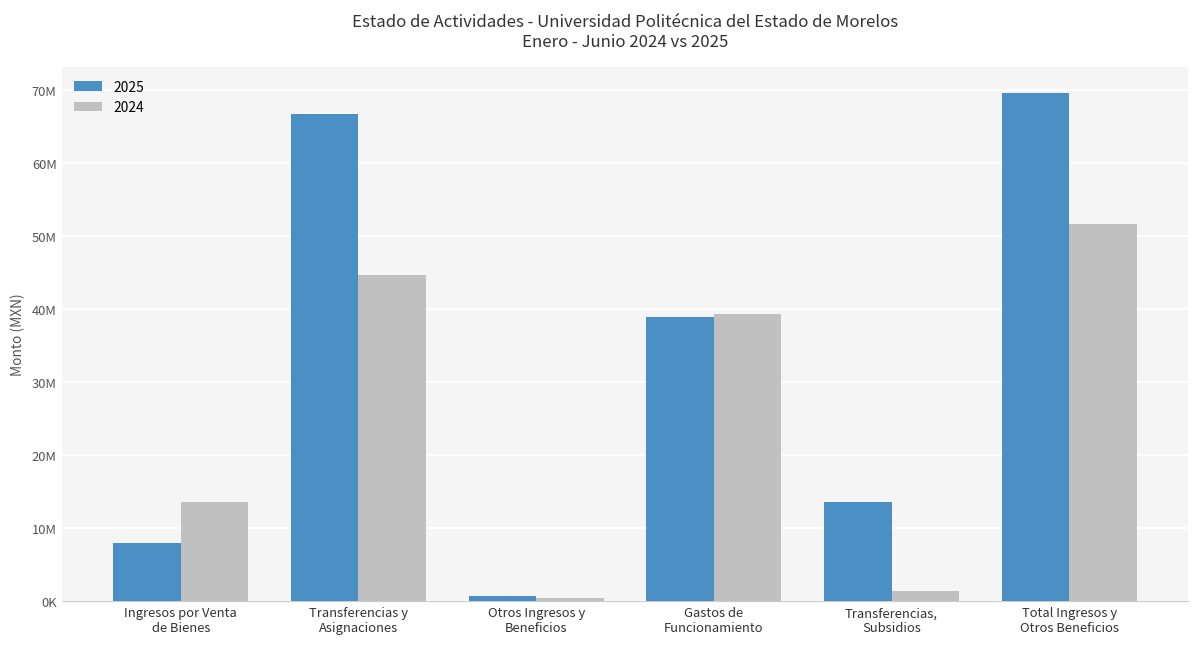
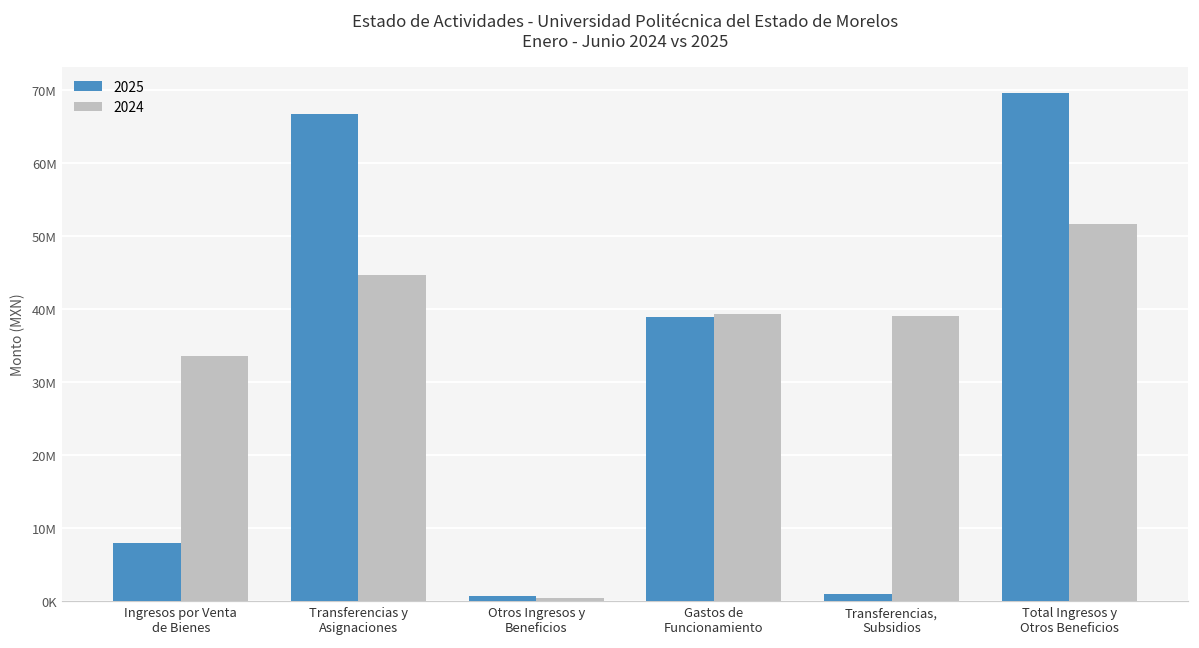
  {
    "2025": {
      "Ingresos por Venta de Bienes": 8000000,
      "Transferencias y Asignaciones": 67000000,
      "Otros Ingresos y Beneficios": 1000000,
      "Gastos de Funcionamiento": 39000000,
-     "Transferencias, Subsidios": 14000000,
+     "Transferencias, Subsidios": 1000000,
      "Total Ingresos y Otros Beneficios": 70000000
    },
    "2024": {
-     "Ingresos por Venta de Bienes": 14000000,
+     "Ingresos por Venta de Bienes": 34000000,
      "Transferencias y Asignaciones": 45000000,
      "Otros Ingresos y Beneficios": 0,
      "Gastos de Funcionamiento": 39000000,
-     "Transferencias, Subsidios": 1000000,
+     "Transferencias, Subsidios": 39000000,
      "Total Ingresos y Otros Beneficios": 52000000
    }
  }
